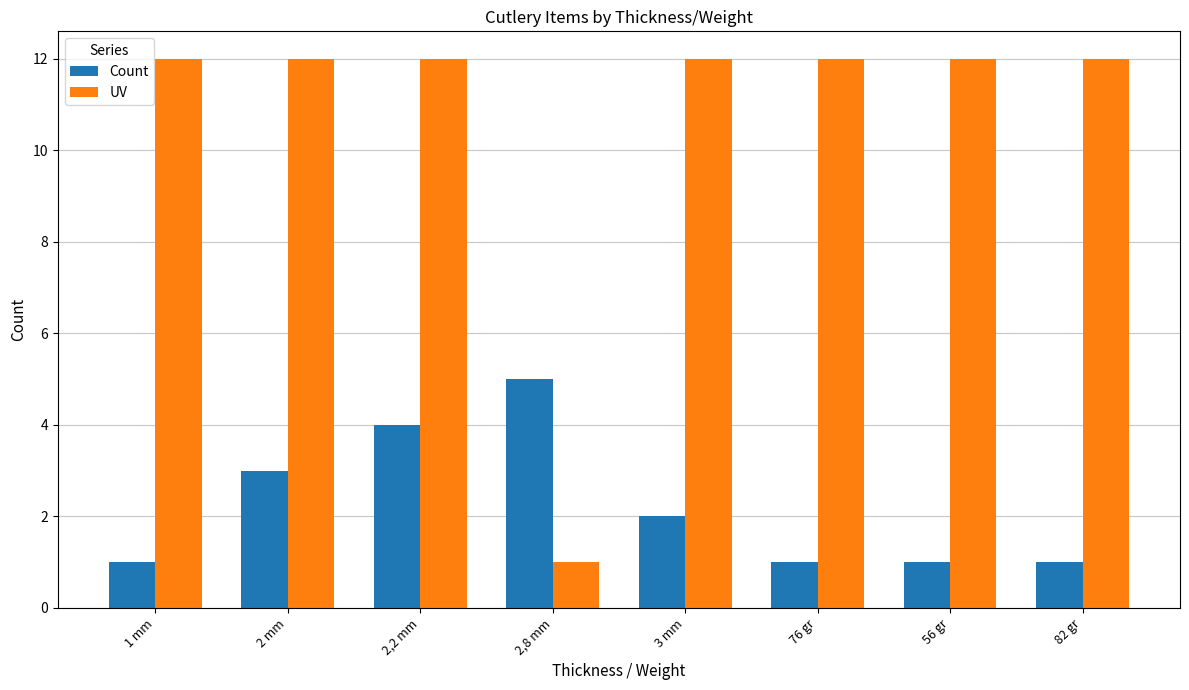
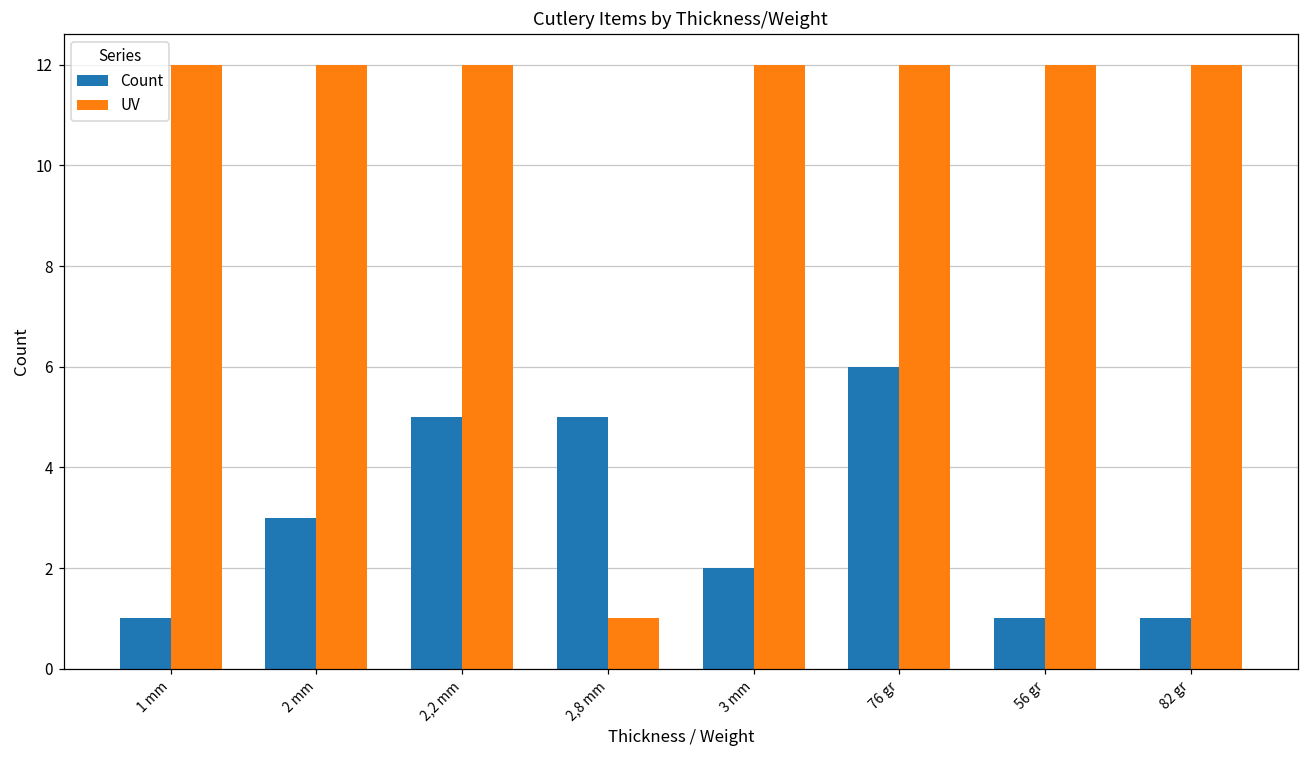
  {
    "Count": {
      "1 mm": 1,
      "2 mm": 3,
-     "2,2 mm": 4,
+     "2,2 mm": 5,
      "2,8 mm": 5,
      "3 mm": 2,
-     "76 gr": 1,
+     "76 gr": 6,
      "56 gr": 1,
      "82 gr": 1
    },
    "UV": {
      "1 mm": 12,
      "2 mm": 12,
      "2,2 mm": 12,
      "2,8 mm": 1,
      "3 mm": 12,
      "76 gr": 12,
      "56 gr": 12,
      "82 gr": 12
    }
  }
